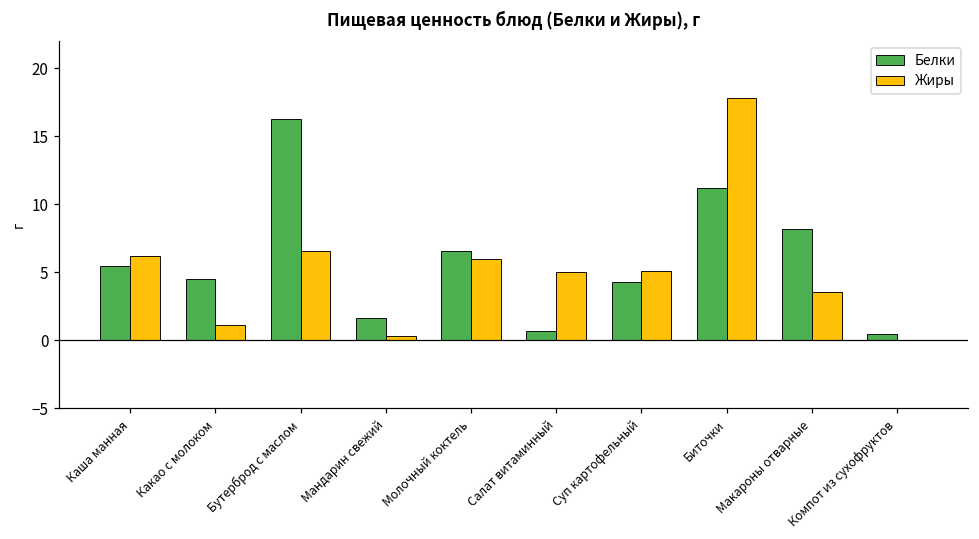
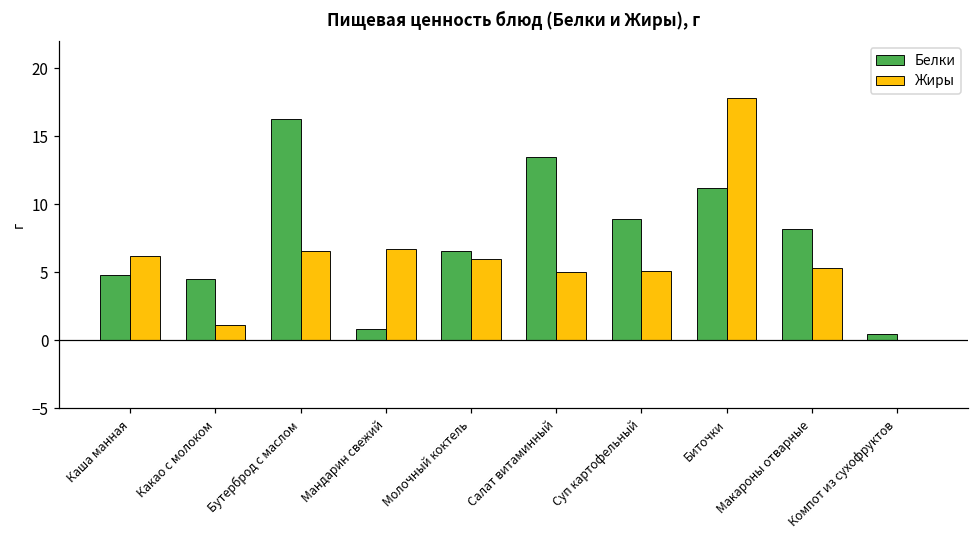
  {
    "Белки": {
-     "Каша манная": 5.5,
+     "Каша манная": 4.8,
      "Какао с молоком": 4.5,
      "Бутерброд с маслом": 16.3,
-     "Мандарин свежий": 1.7,
+     "Мандарин свежий": 0.8,
      "Молочный коктель": 6.6,
-     "Салат витаминный": 0.7,
-     "Суп картофельный": 4.3,
+     "Салат витаминный": 13.5,
+     "Суп картофельный": 8.9,
      "Биточки": 11.2,
      "Макароны отварные": 8.2,
      "Компот из сухофруктов": 0.5
    },
    "Жиры": {
      "Каша манная": 6.2,
      "Какао с молоком": 1.1,
      "Бутерброд с маслом": 6.6,
-     "Мандарин свежий": 0.3,
+     "Мандарин свежий": 6.7,
      "Молочный коктель": 6.0,
      "Салат витаминный": 5.0,
      "Суп картофельный": 5.1,
      "Биточки": 17.8,
-     "Макароны отварные": 3.5,
+     "Макароны отварные": 5.3,
      "Компот из сухофруктов": 0.0
    }
  }
